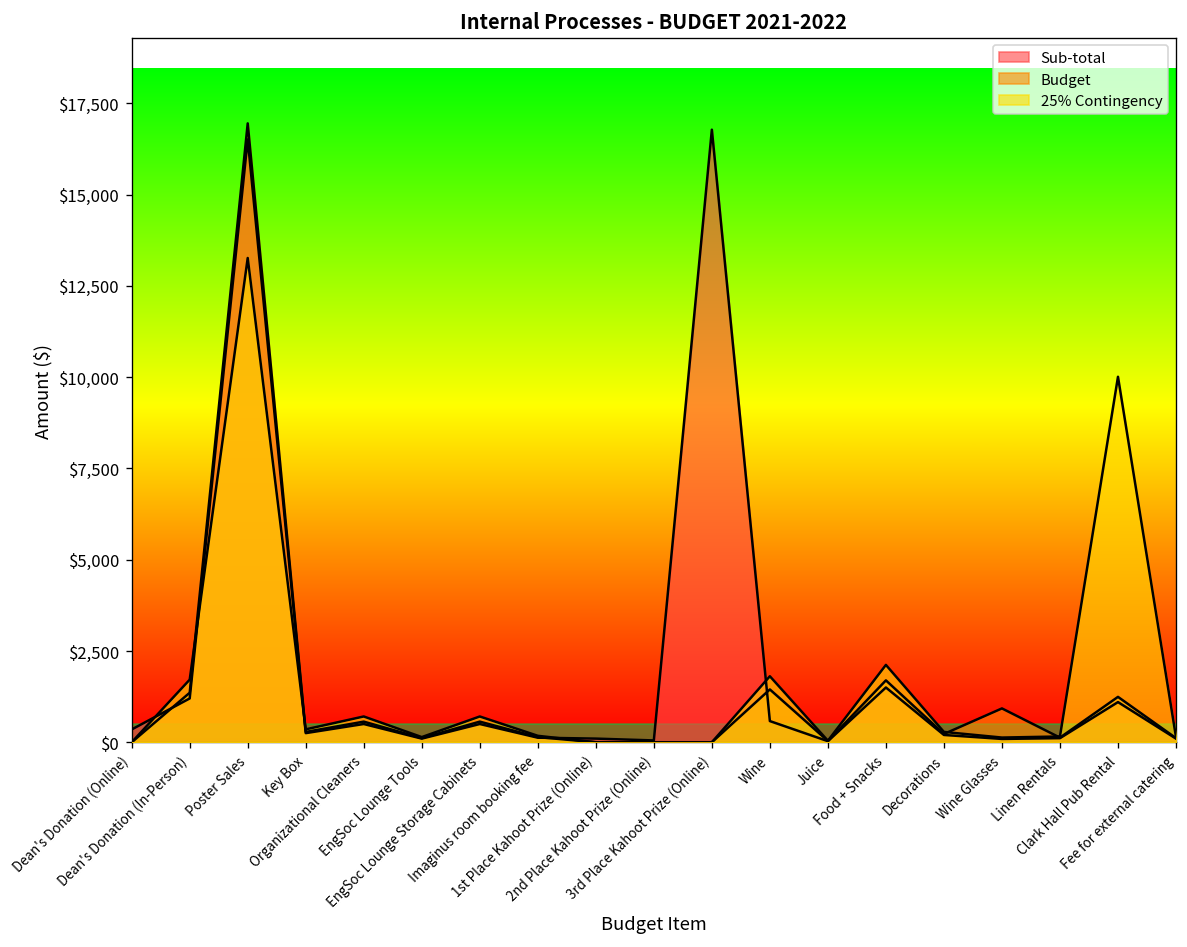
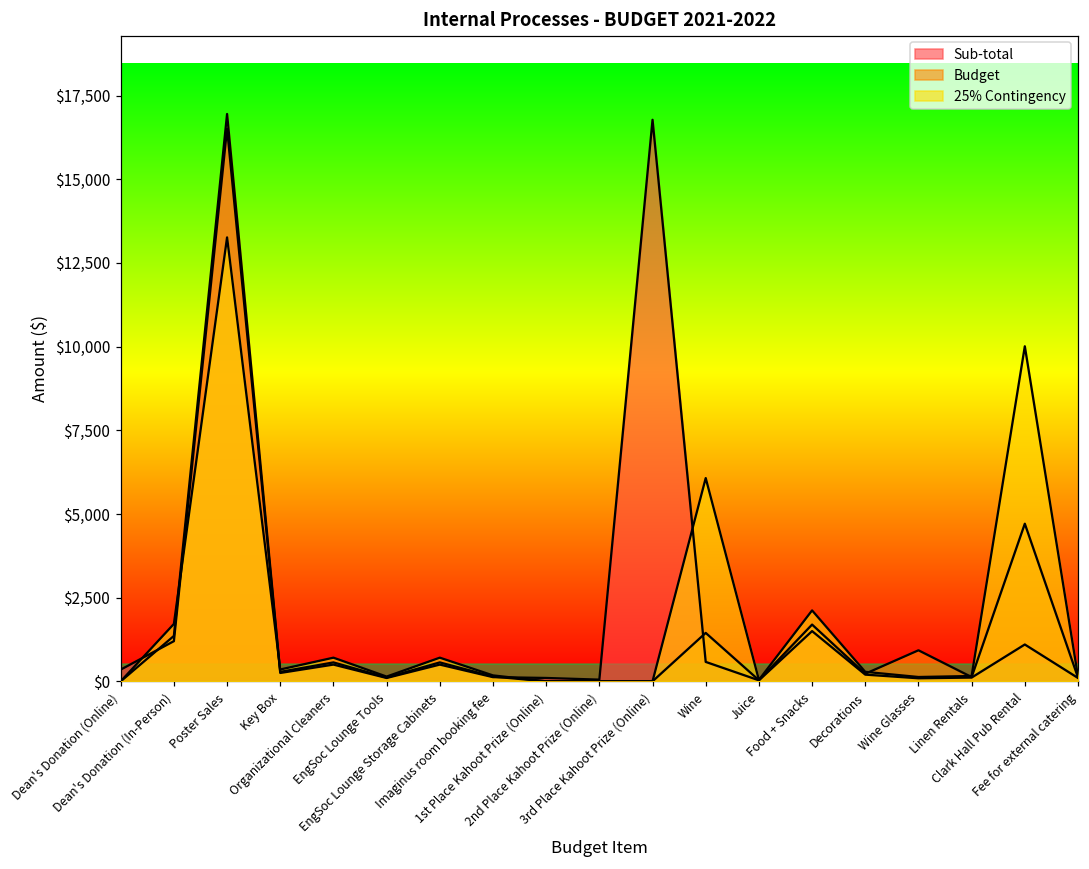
  {
    "Sub-total": {
      "Dean's Donation (In-Person)": "$1,200",
      "Poster Sales": "$16,500",
      "3rd Place Kahoot Prize (Online)": "$16,800",
      "Wine": "$600",
      "Food + Snacks": "$1,500",
      "Clark Hall Pub Rental": "$1,100"
    },
    "Budget": {
      "Dean's Donation (In-Person)": "$1,400",
      "Poster Sales": "$17,000",
      "Wine": "$1,400",
      "Food + Snacks": "$1,700",
      "Wine Glasses": "$900",
-     "Clark Hall Pub Rental": "$1,200"
+     "Clark Hall Pub Rental": "$4,700"
    },
    "25% Contingency": {
      "Dean's Donation (In-Person)": "$1,700",
      "Poster Sales": "$13,300",
      "Organizational Cleaners": "$700",
      "EngSoc Lounge Storage Cabinets": "$700",
-     "Wine": "$1,800",
+     "Wine": "$6,100",
      "Food + Snacks": "$2,100",
      "Clark Hall Pub Rental": "$10,000"
    }
  }
